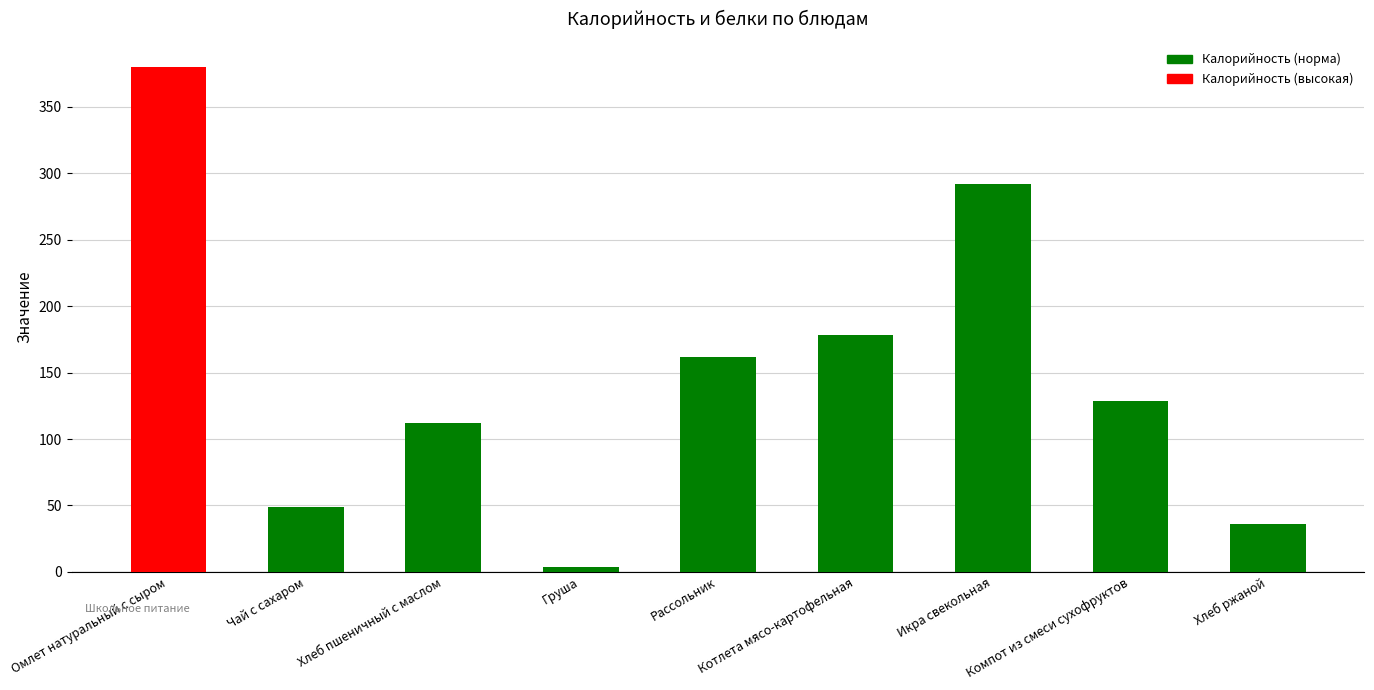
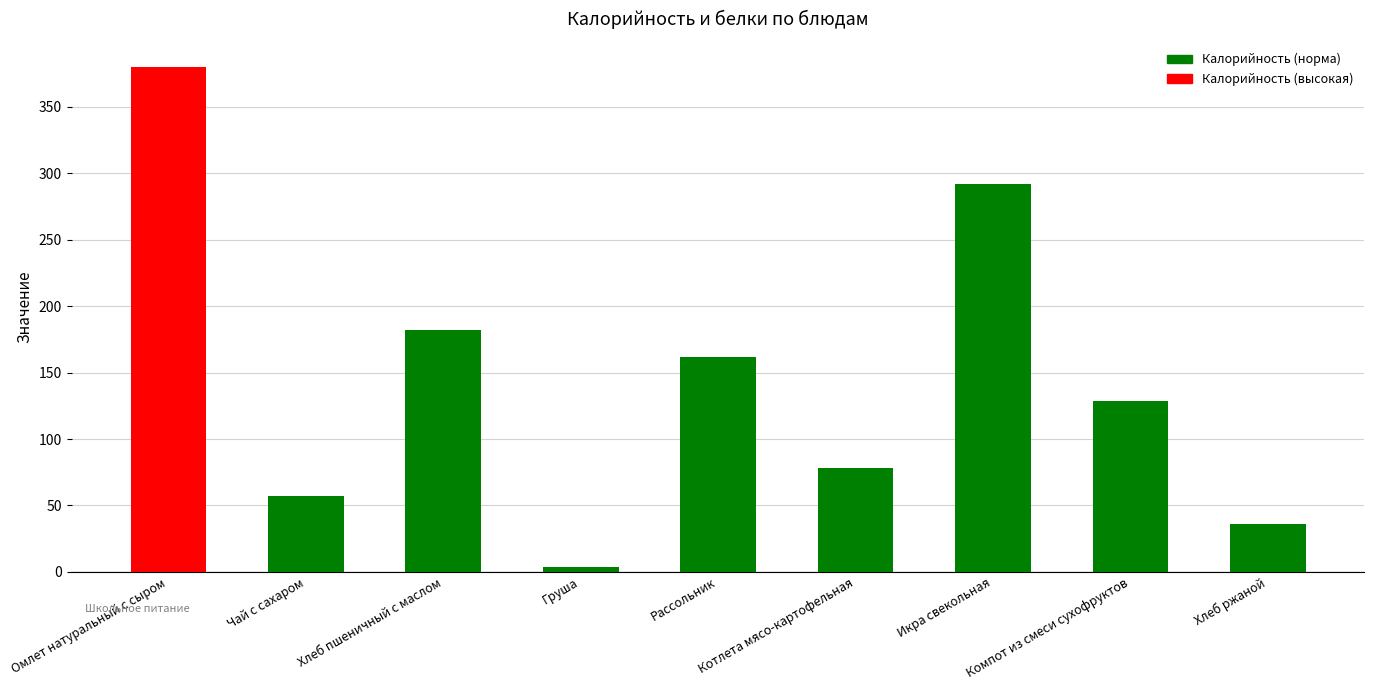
  {
    "Омлет натуральный с сыром": 380,
-   "Чай с сахаром": 49,
-   "Хлеб пшеничный с маслом": 112,
+   "Чай с сахаром": 57,
+   "Хлеб пшеничный с маслом": 182,
    "Груша": 4,
    "Рассольник": 162,
-   "Котлета мясо-картофельная": 178,
+   "Котлета мясо-картофельная": 78,
    "Икра свекольная": 292,
    "Компот из смеси сухофруктов": 129,
    "Хлеб ржаной": 36
  }
